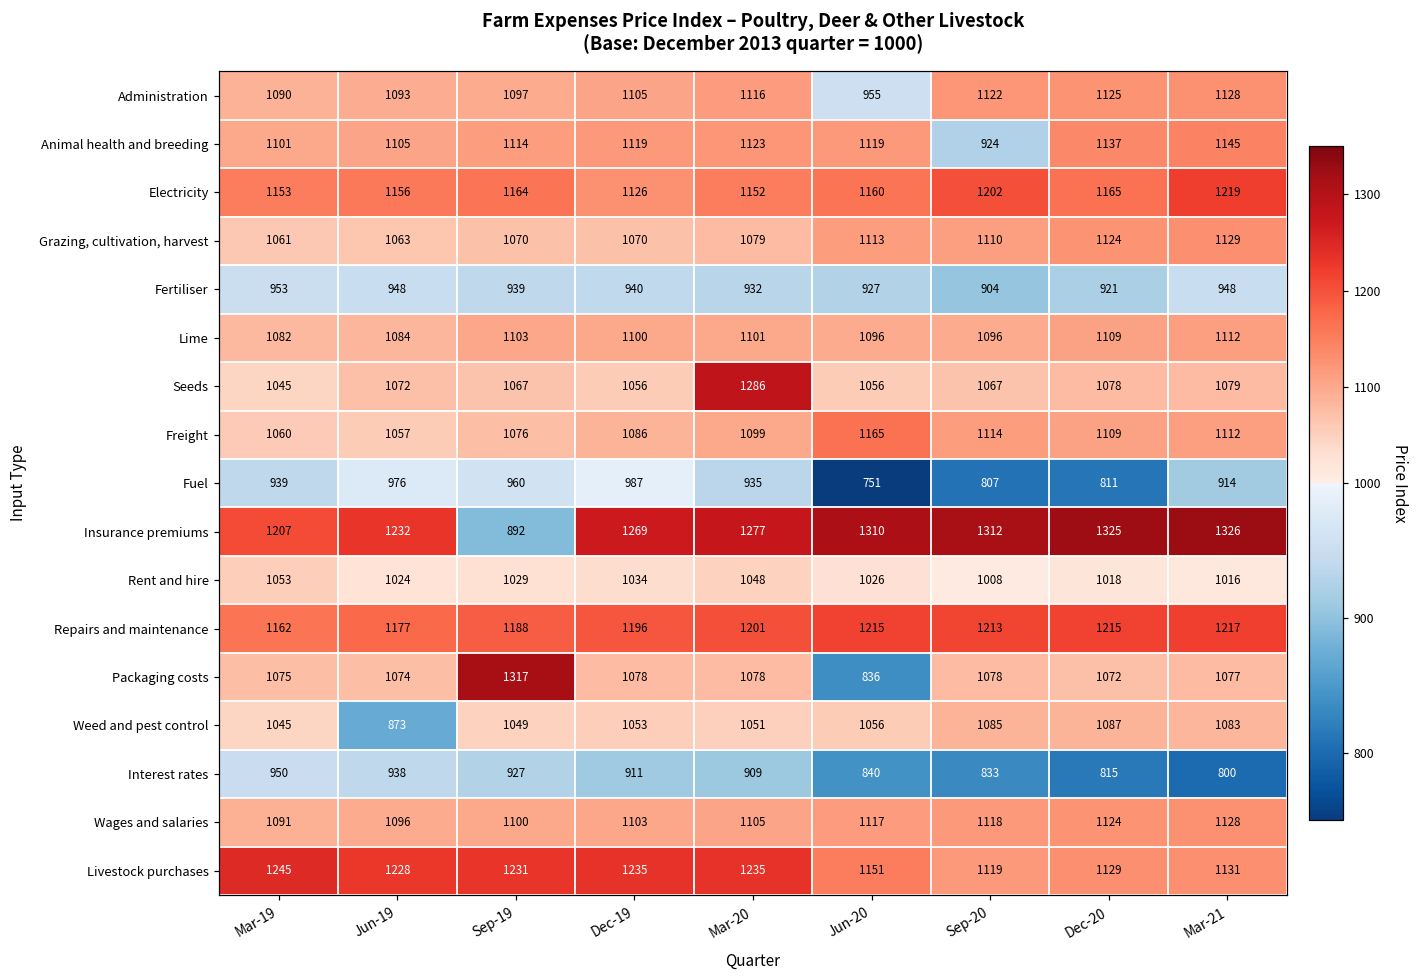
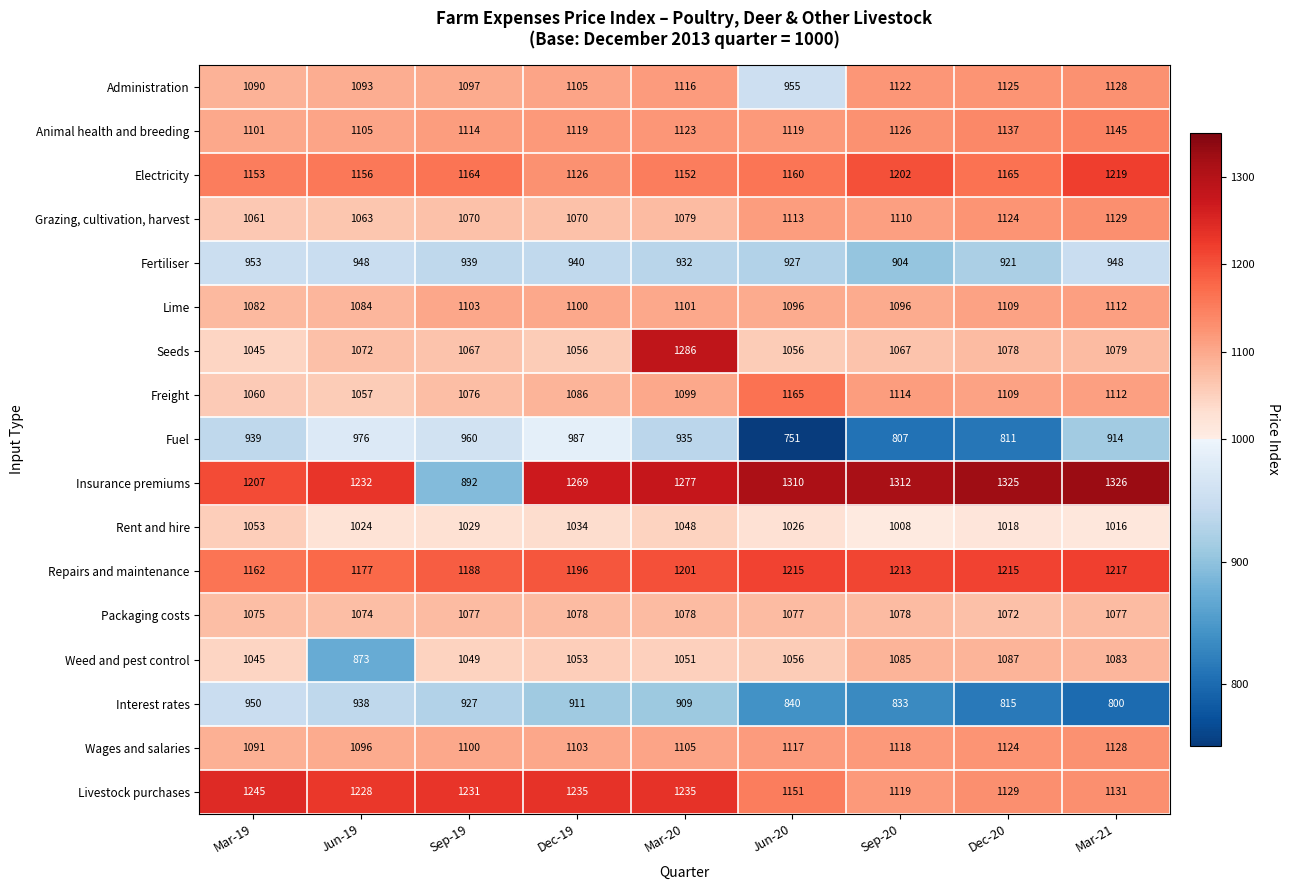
  {
    "Administration": {
      "Mar-19": 1090,
      "Jun-19": 1093,
      "Sep-19": 1097,
      "Dec-19": 1105,
      "Mar-20": 1116,
      "Jun-20": 955,
      "Sep-20": 1122,
      "Dec-20": 1125,
      "Mar-21": 1128
    },
    "Animal health and breeding": {
      "Mar-19": 1101,
      "Jun-19": 1105,
      "Sep-19": 1114,
      "Dec-19": 1119,
      "Mar-20": 1123,
      "Jun-20": 1119,
-     "Sep-20": 924,
+     "Sep-20": 1126,
      "Dec-20": 1137,
      "Mar-21": 1145
    },
    "Electricity": {
      "Mar-19": 1153,
      "Jun-19": 1156,
      "Sep-19": 1164,
      "Dec-19": 1126,
      "Mar-20": 1152,
      "Jun-20": 1160,
      "Sep-20": 1202,
      "Dec-20": 1165,
      "Mar-21": 1219
    },
    "Grazing, cultivation, harvest": {
      "Mar-19": 1061,
      "Jun-19": 1063,
      "Sep-19": 1070,
      "Dec-19": 1070,
      "Mar-20": 1079,
      "Jun-20": 1113,
      "Sep-20": 1110,
      "Dec-20": 1124,
      "Mar-21": 1129
    },
    "Fertiliser": {
      "Mar-19": 953,
      "Jun-19": 948,
      "Sep-19": 939,
      "Dec-19": 940,
      "Mar-20": 932,
      "Jun-20": 927,
      "Sep-20": 904,
      "Dec-20": 921,
      "Mar-21": 948
    },
    "Lime": {
      "Mar-19": 1082,
      "Jun-19": 1084,
      "Sep-19": 1103,
      "Dec-19": 1100,
      "Mar-20": 1101,
      "Jun-20": 1096,
      "Sep-20": 1096,
      "Dec-20": 1109,
      "Mar-21": 1112
    },
    "Seeds": {
      "Mar-19": 1045,
      "Jun-19": 1072,
      "Sep-19": 1067,
      "Dec-19": 1056,
      "Mar-20": 1286,
      "Jun-20": 1056,
      "Sep-20": 1067,
      "Dec-20": 1078,
      "Mar-21": 1079
    },
    "Freight": {
      "Mar-19": 1060,
      "Jun-19": 1057,
      "Sep-19": 1076,
      "Dec-19": 1086,
      "Mar-20": 1099,
      "Jun-20": 1165,
      "Sep-20": 1114,
      "Dec-20": 1109,
      "Mar-21": 1112
    },
    "Fuel": {
      "Mar-19": 939,
      "Jun-19": 976,
      "Sep-19": 960,
      "Dec-19": 987,
      "Mar-20": 935,
      "Jun-20": 751,
      "Sep-20": 807,
      "Dec-20": 811,
      "Mar-21": 914
    },
    "Insurance premiums": {
      "Mar-19": 1207,
      "Jun-19": 1232,
      "Sep-19": 892,
      "Dec-19": 1269,
      "Mar-20": 1277,
      "Jun-20": 1310,
      "Sep-20": 1312,
      "Dec-20": 1325,
      "Mar-21": 1326
    },
    "Rent and hire": {
      "Mar-19": 1053,
      "Jun-19": 1024,
      "Sep-19": 1029,
      "Dec-19": 1034,
      "Mar-20": 1048,
      "Jun-20": 1026,
      "Sep-20": 1008,
      "Dec-20": 1018,
      "Mar-21": 1016
    },
    "Repairs and maintenance": {
      "Mar-19": 1162,
      "Jun-19": 1177,
      "Sep-19": 1188,
      "Dec-19": 1196,
      "Mar-20": 1201,
      "Jun-20": 1215,
      "Sep-20": 1213,
      "Dec-20": 1215,
      "Mar-21": 1217
    },
    "Packaging costs": {
      "Mar-19": 1075,
      "Jun-19": 1074,
-     "Sep-19": 1317,
+     "Sep-19": 1077,
      "Dec-19": 1078,
      "Mar-20": 1078,
-     "Jun-20": 836,
+     "Jun-20": 1077,
      "Sep-20": 1078,
      "Dec-20": 1072,
      "Mar-21": 1077
    },
    "Weed and pest control": {
      "Mar-19": 1045,
      "Jun-19": 873,
      "Sep-19": 1049,
      "Dec-19": 1053,
      "Mar-20": 1051,
      "Jun-20": 1056,
      "Sep-20": 1085,
      "Dec-20": 1087,
      "Mar-21": 1083
    },
    "Interest rates": {
      "Mar-19": 950,
      "Jun-19": 938,
      "Sep-19": 927,
      "Dec-19": 911,
      "Mar-20": 909,
      "Jun-20": 840,
      "Sep-20": 833,
      "Dec-20": 815,
      "Mar-21": 800
    },
    "Wages and salaries": {
      "Mar-19": 1091,
      "Jun-19": 1096,
      "Sep-19": 1100,
      "Dec-19": 1103,
      "Mar-20": 1105,
      "Jun-20": 1117,
      "Sep-20": 1118,
      "Dec-20": 1124,
      "Mar-21": 1128
    },
    "Livestock purchases": {
      "Mar-19": 1245,
      "Jun-19": 1228,
      "Sep-19": 1231,
      "Dec-19": 1235,
      "Mar-20": 1235,
      "Jun-20": 1151,
      "Sep-20": 1119,
      "Dec-20": 1129,
      "Mar-21": 1131
    }
  }
